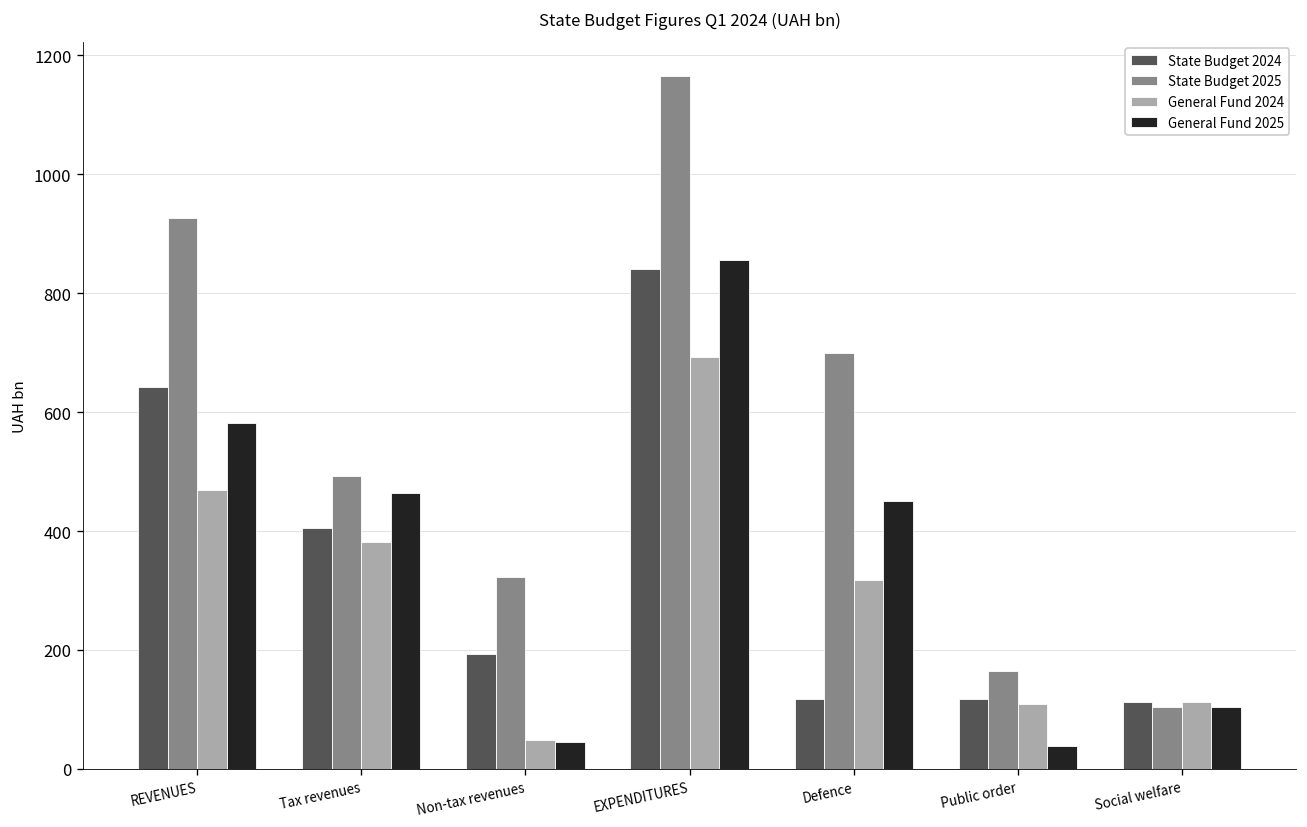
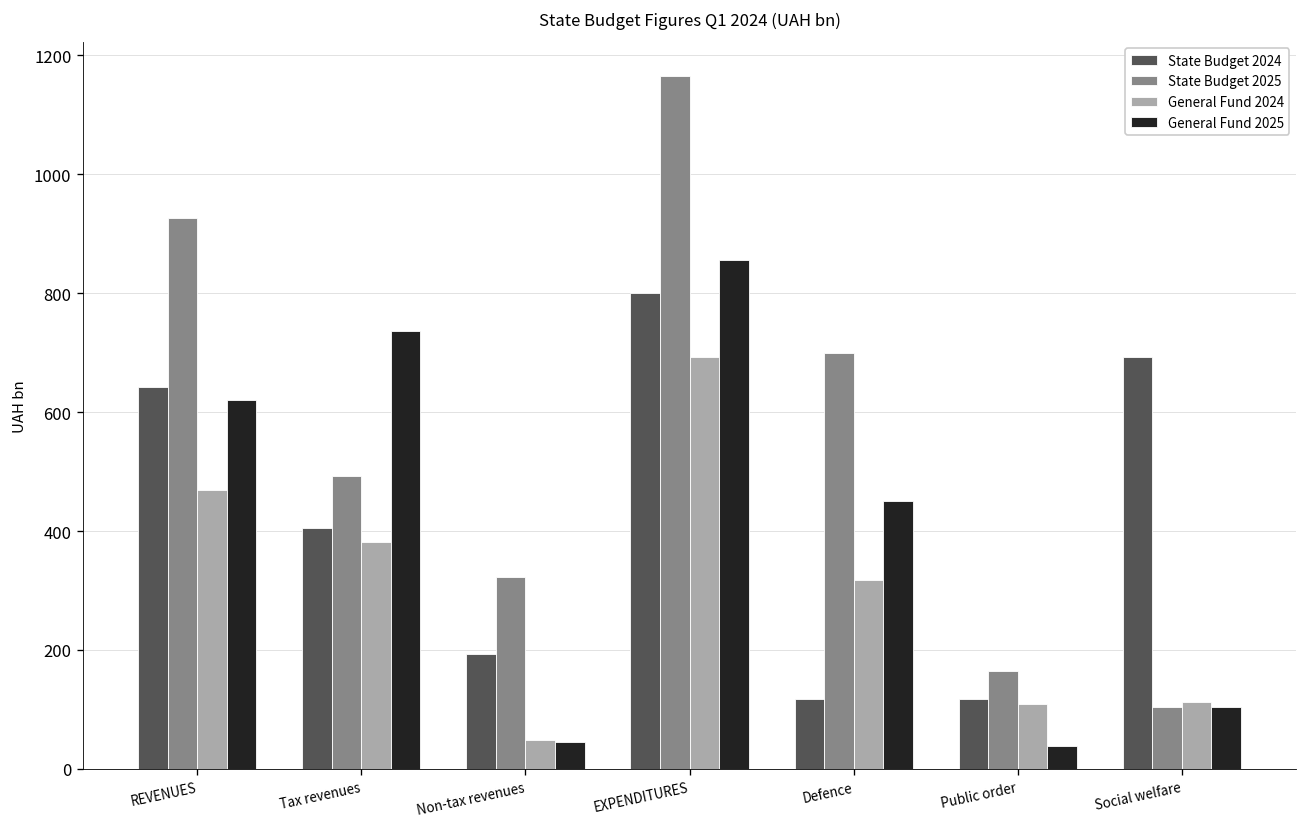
  {
    "State Budget 2024": {
      "REVENUES": 640,
      "Tax revenues": 410,
      "Non-tax revenues": 190,
-     "EXPENDITURES": 840,
+     "EXPENDITURES": 800,
      "Defence": 120,
      "Public order": 120,
-     "Social welfare": 110
+     "Social welfare": 690
    },
    "General Fund 2025": {
-     "REVENUES": 580,
-     "Tax revenues": 460,
+     "REVENUES": 620,
+     "Tax revenues": 740,
      "Non-tax revenues": 50,
      "EXPENDITURES": 860,
      "Defence": 450,
      "Public order": 40,
      "Social welfare": 100
    }
  }
